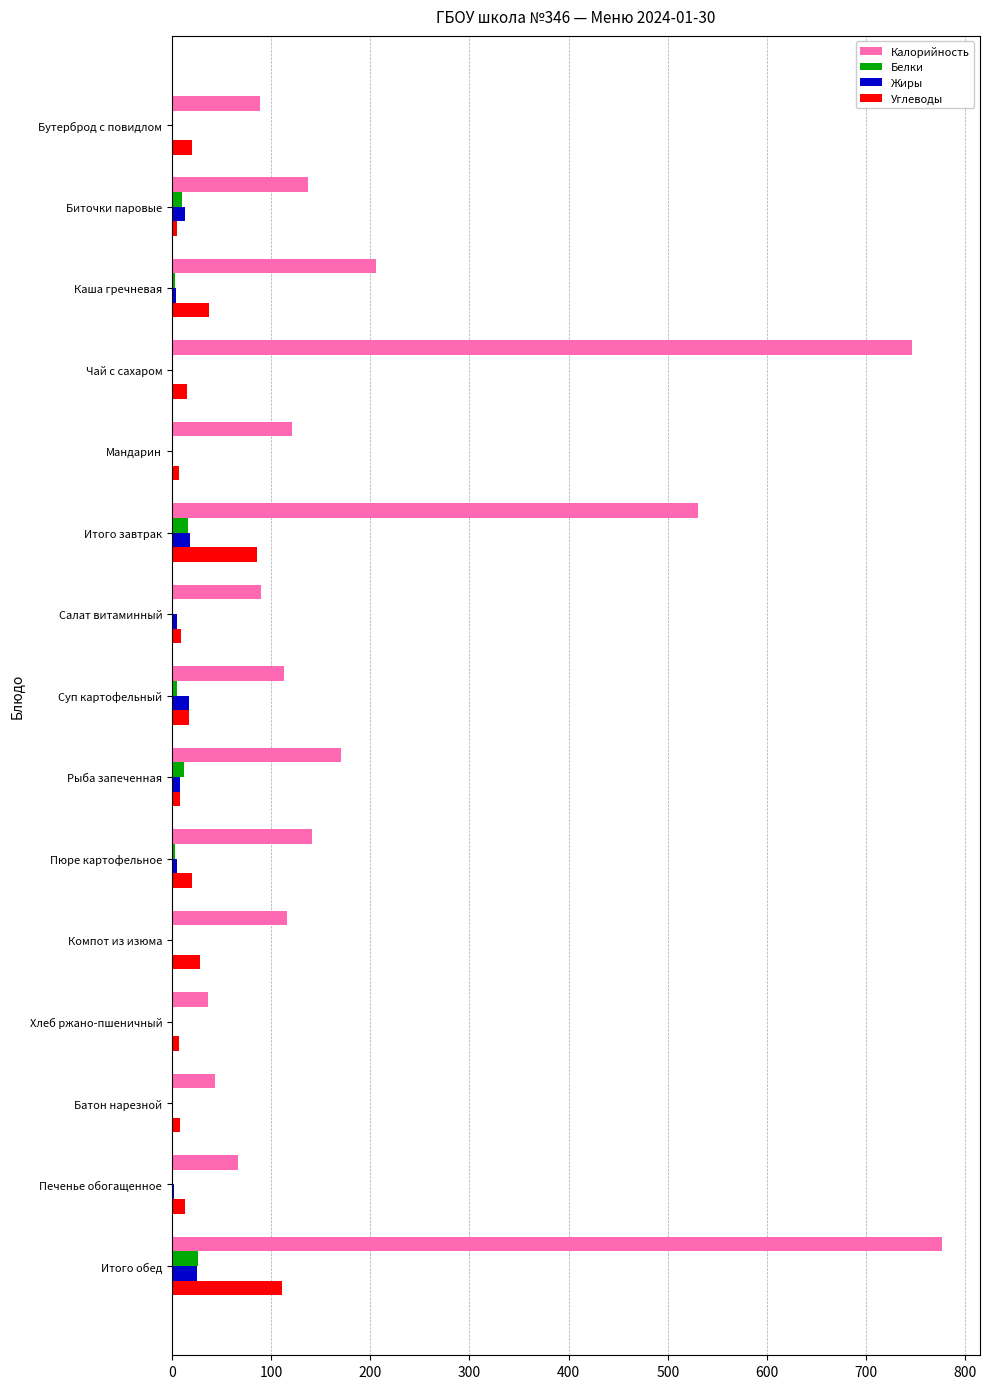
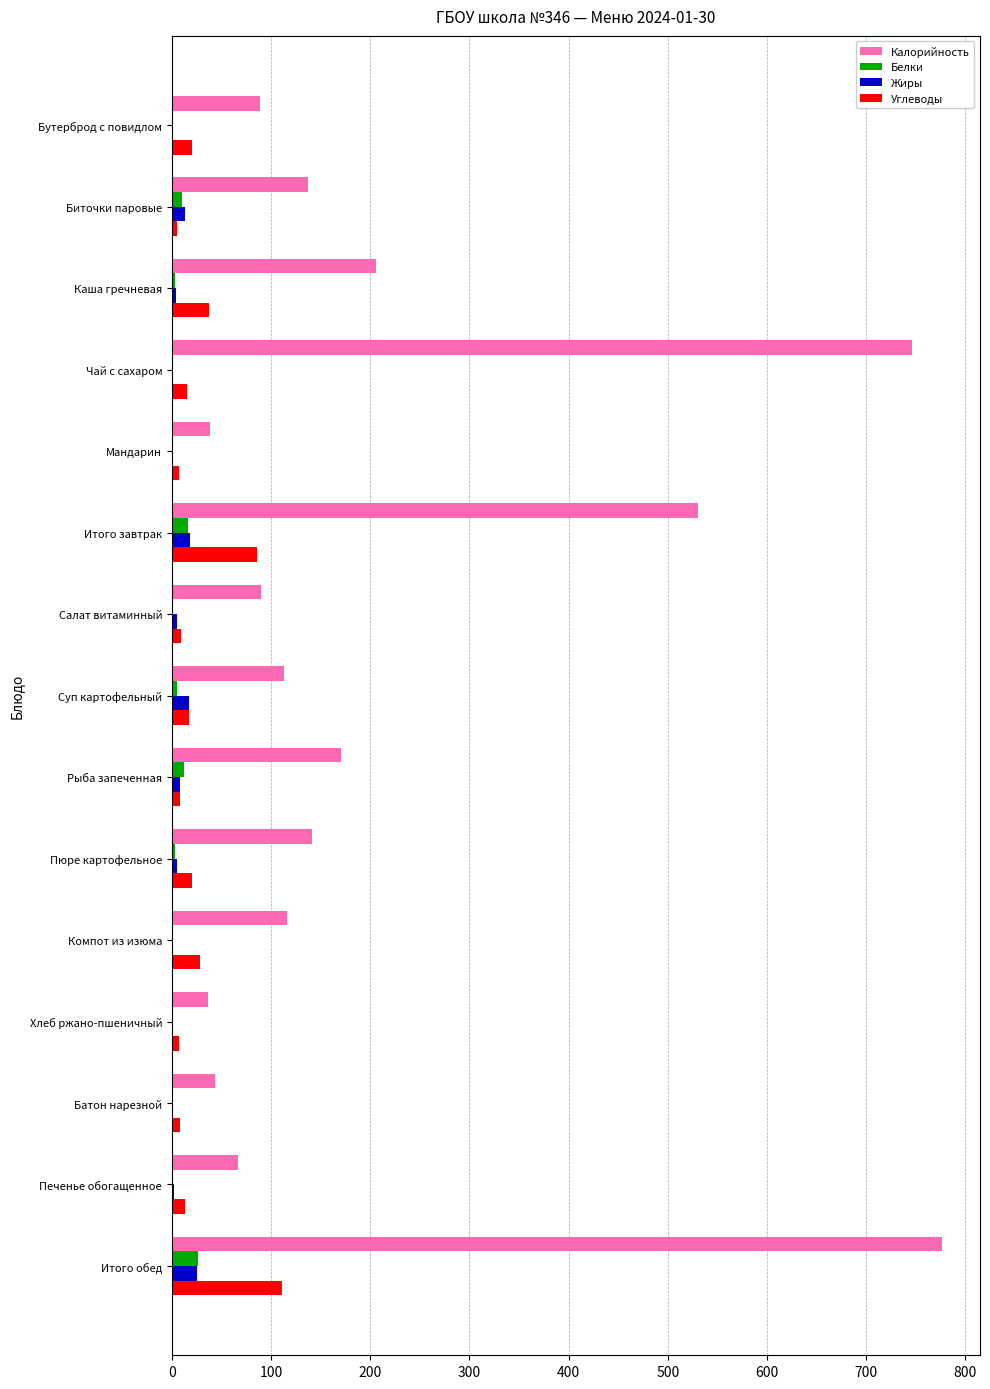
  {
    "Калорийность": {
      "Бутерброд с повидлом": 90,
      "Биточки паровые": 140,
      "Каша гречневая": 210,
      "Чай с сахаром": 750,
-     "Мандарин": 120,
+     "Мандарин": 40,
      "Итого завтрак": 530,
      "Салат витаминный": 90,
      "Суп картофельный": 110,
      "Рыба запеченная": 170,
      "Пюре картофельное": 140,
      "Компот из изюма": 120,
      "Хлеб ржано-пшеничный": 40,
      "Батон нарезной": 40,
      "Печенье обогащенное": 70,
      "Итого обед": 780
    },
    "Белки": {
      "Биточки паровые": 10,
      "Каша гречневая": 0,
      "Итого завтрак": 20,
      "Суп картофельный": 10,
      "Рыба запеченная": 10,
      "Пюре картофельное": 0,
      "Итого обед": 30
    },
    "Жиры": {
      "Биточки паровые": 10,
      "Каша гречневая": 0,
      "Мандарин": 0,
      "Итого завтрак": 20,
      "Салат витаминный": 10,
      "Суп картофельный": 20,
      "Рыба запеченная": 10,
      "Пюре картофельное": 10,
      "Итого обед": 30
    },
    "Углеводы": {
      "Бутерброд с повидлом": 20,
      "Биточки паровые": 10,
      "Каша гречневая": 40,
      "Чай с сахаром": 20,
      "Мандарин": 10,
      "Итого завтрак": 90,
      "Салат витаминный": 10,
      "Суп картофельный": 20,
      "Рыба запеченная": 10,
      "Пюре картофельное": 20,
      "Компот из изюма": 30,
      "Хлеб ржано-пшеничный": 10,
      "Батон нарезной": 10,
      "Печенье обогащенное": 10,
      "Итого обед": 110
    }
  }
